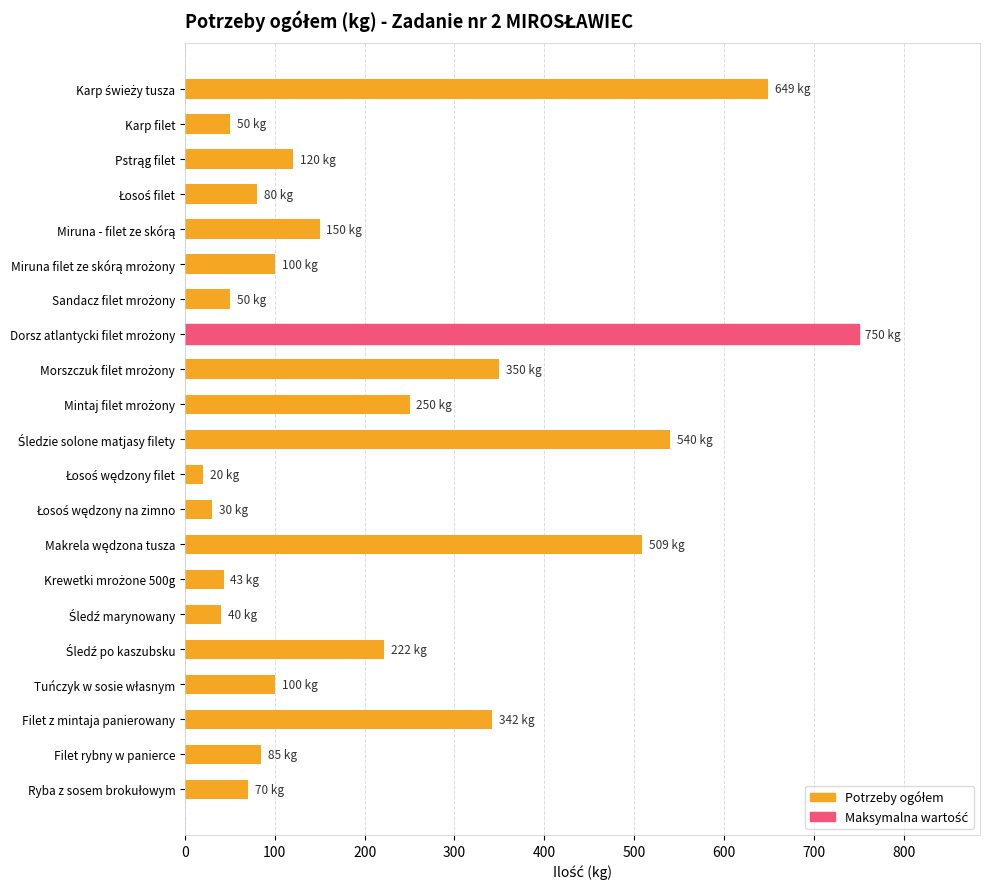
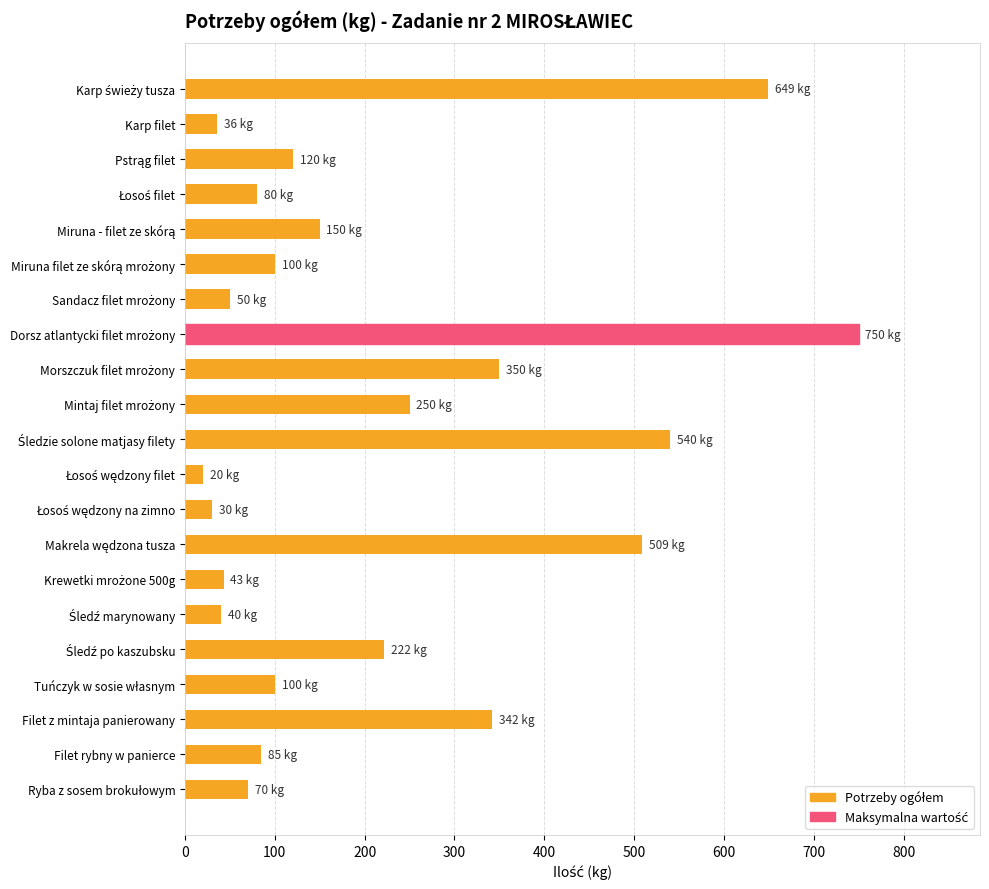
  {
    "Karp świeży tusza": 649,
-   "Karp filet": 50,
+   "Karp filet": 36,
    "Pstrąg filet": 120,
    "Łosoś filet": 80,
    "Miruna - filet ze skórą": 150,
    "Miruna filet ze skórą mrożony": 100,
    "Sandacz filet mrożony": 50,
    "Dorsz atlantycki filet mrożony": 750,
    "Morszczuk filet mrożony": 350,
    "Mintaj filet mrożony": 250,
    "Śledzie solone matjasy filety": 540,
    "Łosoś wędzony filet": 20,
    "Łosoś wędzony na zimno": 30,
    "Makrela wędzona tusza": 509,
    "Krewetki mrożone 500g": 43,
    "Śledź marynowany": 40,
    "Śledź po kaszubsku": 222,
    "Tuńczyk w sosie własnym": 100,
    "Filet z mintaja panierowany": 342,
    "Filet rybny w panierce": 85,
    "Ryba z sosem brokułowym": 70
  }
